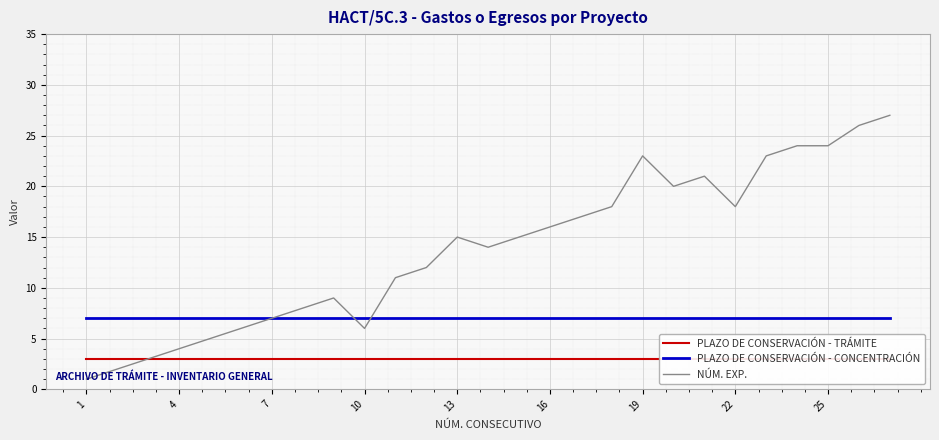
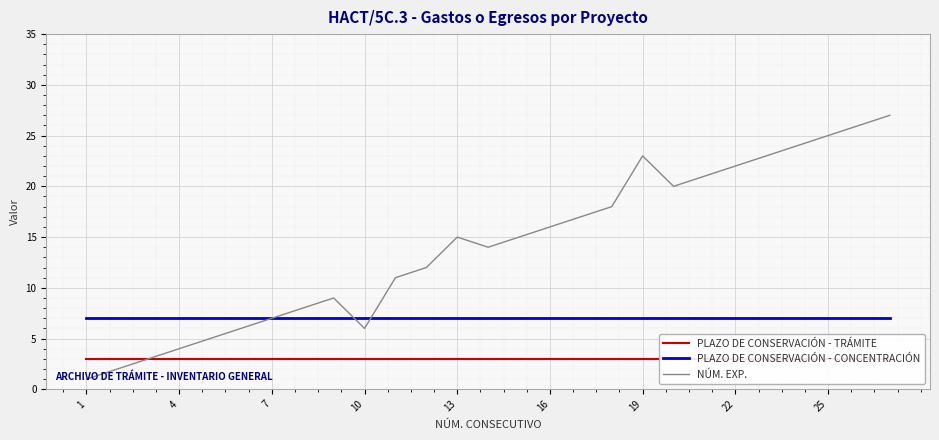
  {
    "PLAZO DE CONSERVACIÓN - TRÁMITE": {
      "1": 3,
      "4": 3,
      "7": 3,
      "10": 3,
      "13": 3,
      "16": 3,
      "19": 3
    },
    "PLAZO DE CONSERVACIÓN - CONCENTRACIÓN": {
      "1": 7,
      "4": 7,
      "10": 7,
      "13": 7,
      "16": 7,
      "19": 7,
      "22": 7,
      "25": 7
    },
    "NÚM. EXP.": {
      "1": 1,
      "4": 4,
      "10": 6,
      "13": 15,
      "16": 16,
      "19": 23,
-     "22": 18,
-     "25": 24
+     "22": 22,
+     "25": 25
    }
  }
